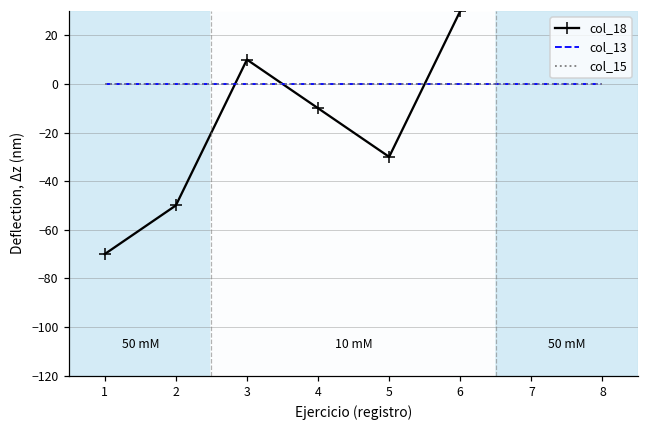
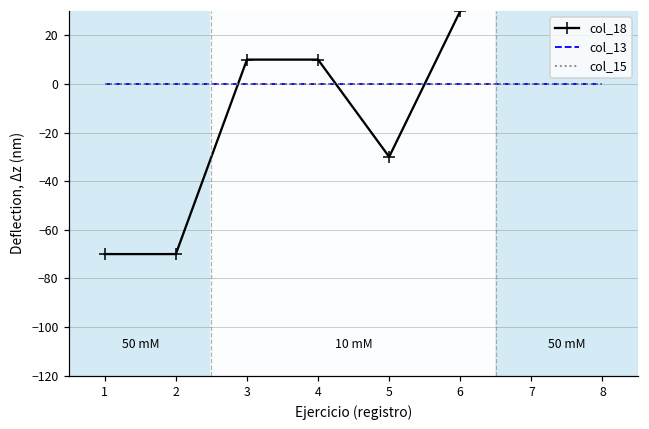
  {
    "col_18": {
      "1": -70,
-     "2": -50,
+     "2": -70,
      "3": 10,
-     "4": -10,
+     "4": 10,
      "5": -30,
      "6": 30
    },
    "col_15": {
      "1": 0,
      "2": 0,
      "3": 0,
      "4": 0,
      "5": 0,
      "6": 0,
      "7": 0,
      "8": 0
    }
  }
